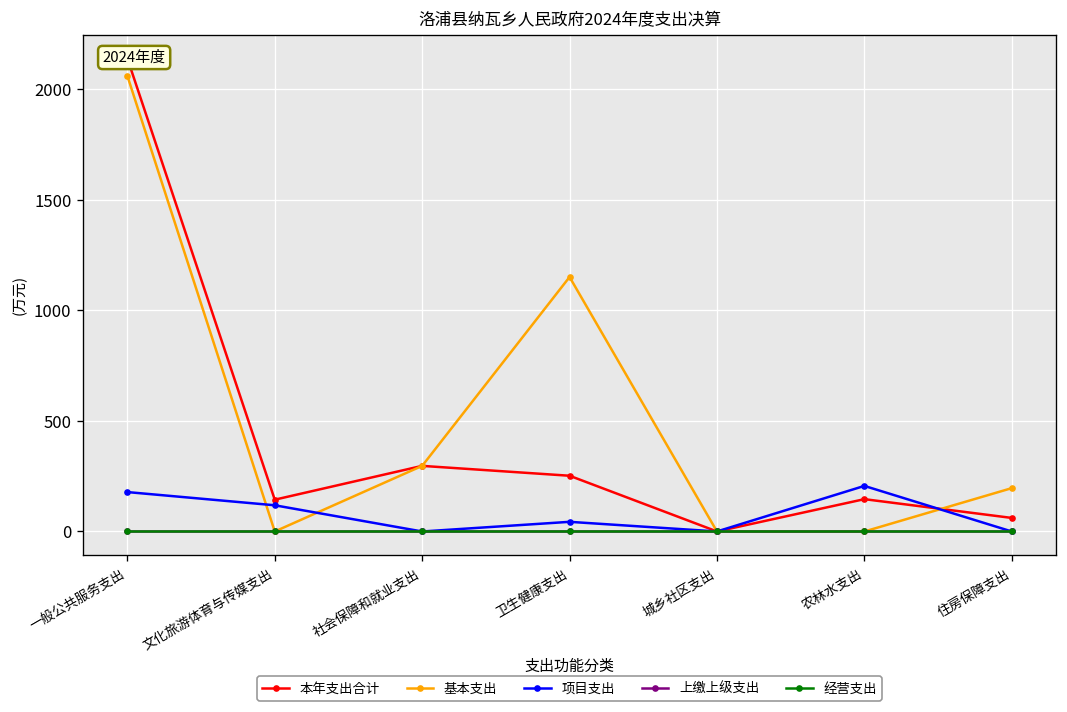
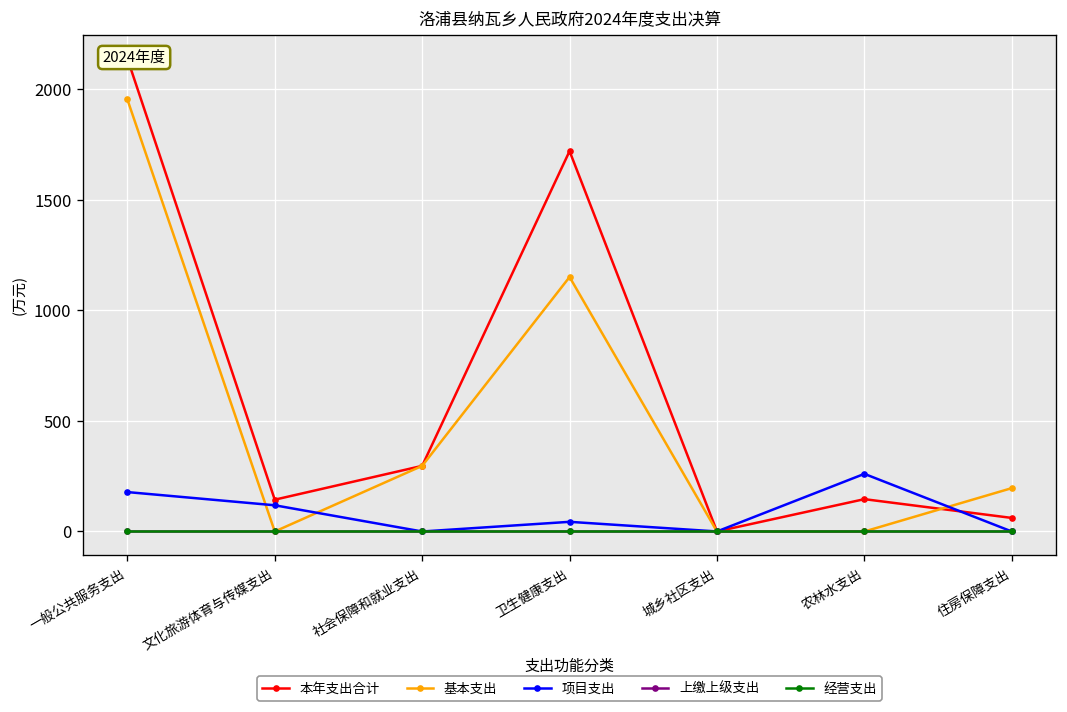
  {
    "本年支出合计": {
      "文化旅游体育与传媒支出": 140,
-     "卫生健康支出": 250,
+     "卫生健康支出": 1720,
      "农林水支出": 150,
      "住房保障支出": 60
    },
    "基本支出": {
-     "一般公共服务支出": 2060,
+     "一般公共服务支出": 1950,
      "卫生健康支出": 1150,
      "住房保障支出": 200
    },
    "项目支出": {
      "一般公共服务支出": 180,
      "文化旅游体育与传媒支出": 120,
      "卫生健康支出": 40,
-     "农林水支出": 210
+     "农林水支出": 260
    },
    "经营支出": {
      "一般公共服务支出": 0,
      "卫生健康支出": 0
    }
  }
